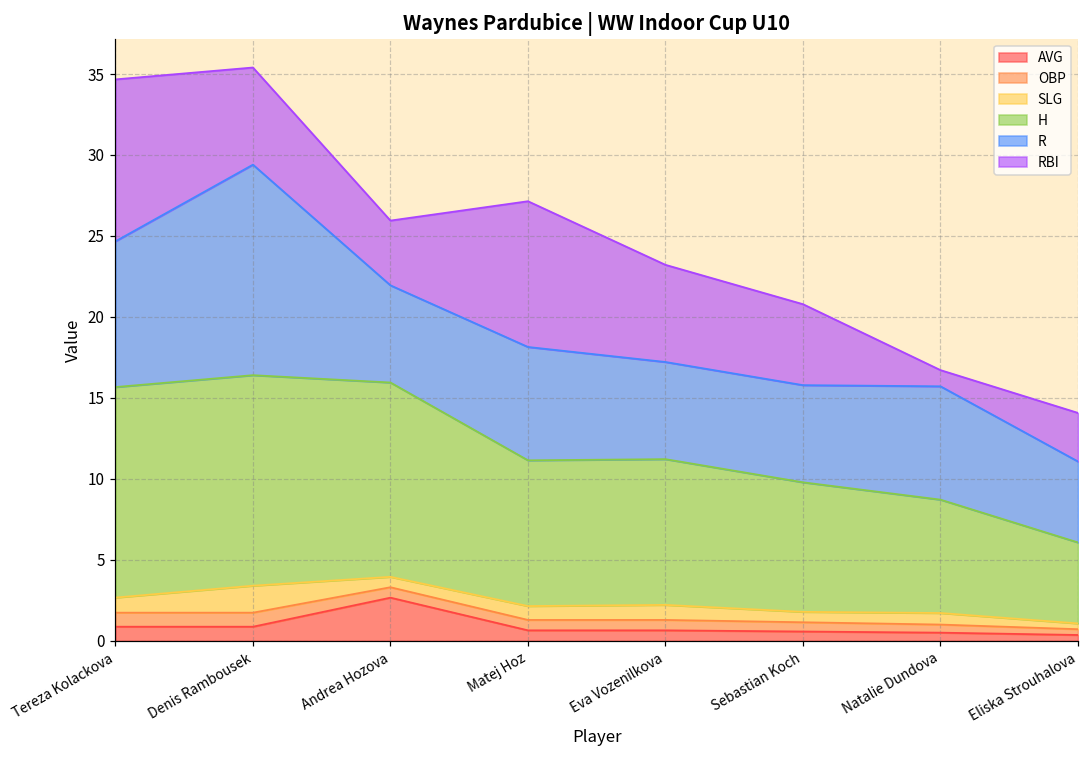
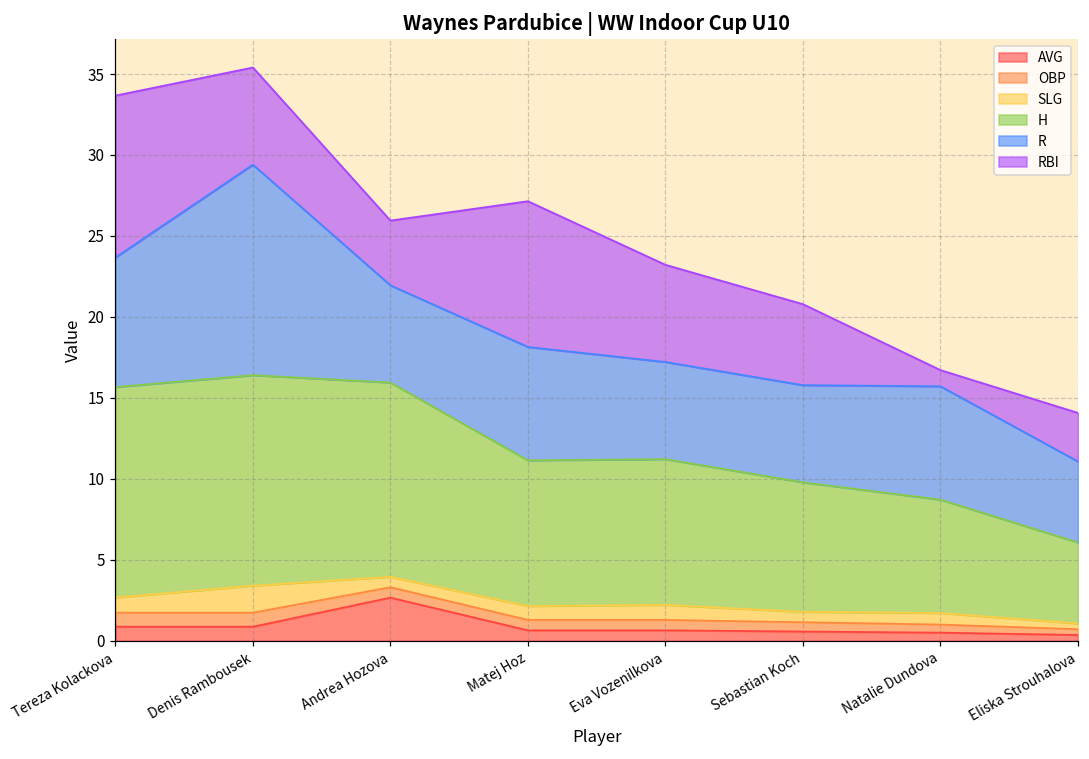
  {
    "AVG": {
      "Tereza Kolackova": 1,
      "Denis Rambousek": 1,
      "Andrea Hozova": 2.7,
      "Matej Hoz": 0.6,
      "Eva Vozenilkova": 0.6,
      "Sebastian Koch": 0.6,
      "Natalie Dundova": 0.5,
      "Eliska Strouhalova": 0.4
    },
    "OBP": {
      "Tereza Kolackova": 1,
      "Denis Rambousek": 1,
      "Andrea Hozova": 0.6,
      "Matej Hoz": 0.6,
      "Eva Vozenilkova": 0.6,
      "Sebastian Koch": 0.6,
      "Natalie Dundova": 0.5,
      "Eliska Strouhalova": 0.4
    },
    "SLG": {
      "Tereza Kolackova": 1,
      "Denis Rambousek": 1.7,
      "Andrea Hozova": 0.6,
      "Matej Hoz": 1,
      "Eva Vozenilkova": 1,
      "Sebastian Koch": 0.6,
      "Natalie Dundova": 0.7,
      "Eliska Strouhalova": 0.4
    },
    "H": {
      "Tereza Kolackova": 13,
      "Denis Rambousek": 13,
      "Andrea Hozova": 12,
      "Matej Hoz": 9,
      "Eva Vozenilkova": 9,
      "Sebastian Koch": 8,
      "Natalie Dundova": 7,
      "Eliska Strouhalova": 5
    },
    "R": {
-     "Tereza Kolackova": 9,
+     "Tereza Kolackova": 8,
      "Denis Rambousek": 13,
      "Andrea Hozova": 6,
      "Matej Hoz": 7,
      "Eva Vozenilkova": 6,
      "Sebastian Koch": 6,
      "Natalie Dundova": 7,
      "Eliska Strouhalova": 5
    },
    "RBI": {
      "Tereza Kolackova": 10,
      "Denis Rambousek": 6,
      "Andrea Hozova": 4,
      "Matej Hoz": 9,
      "Eva Vozenilkova": 6,
      "Sebastian Koch": 5,
      "Natalie Dundova": 1,
      "Eliska Strouhalova": 3
    }
  }
